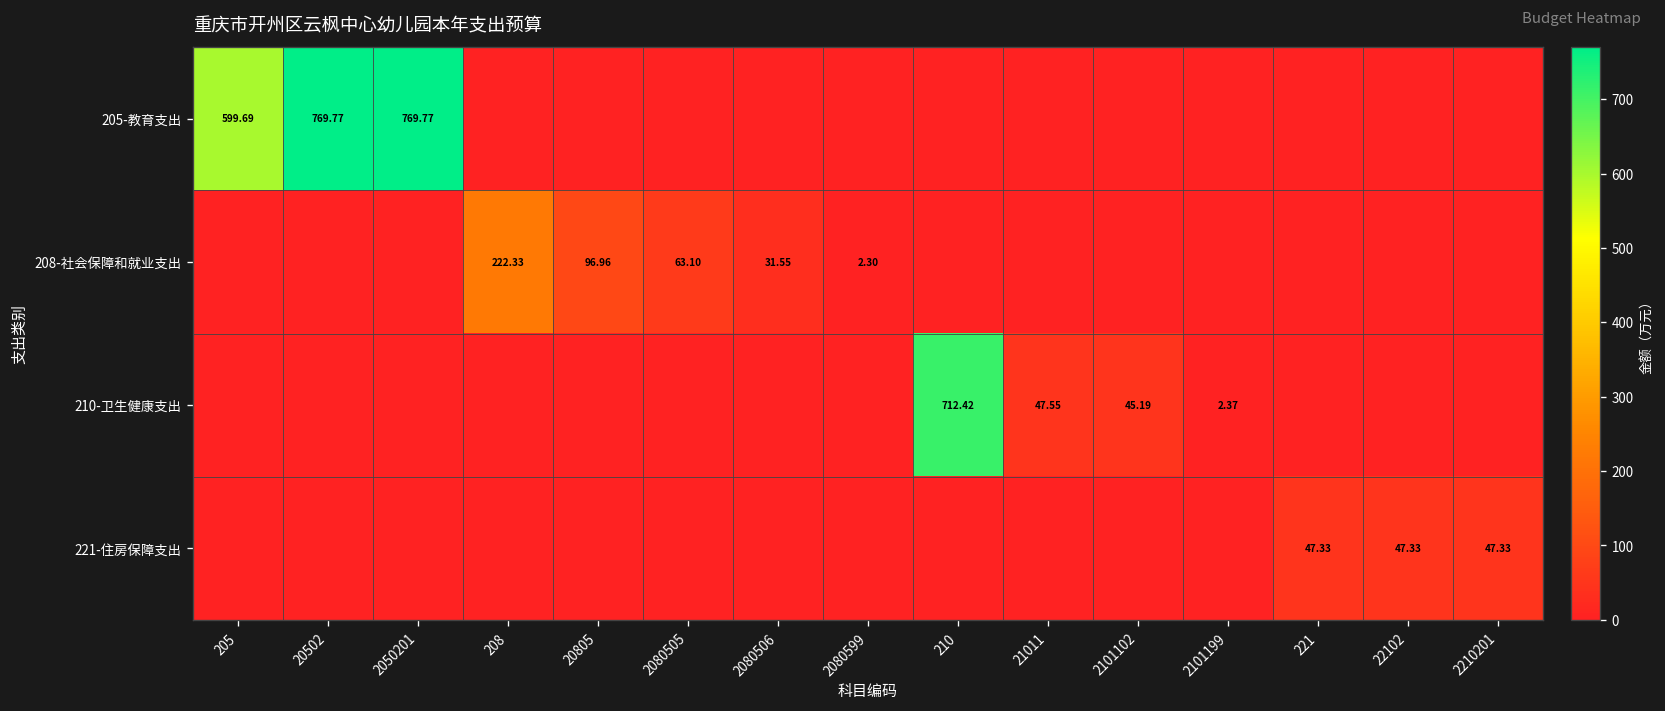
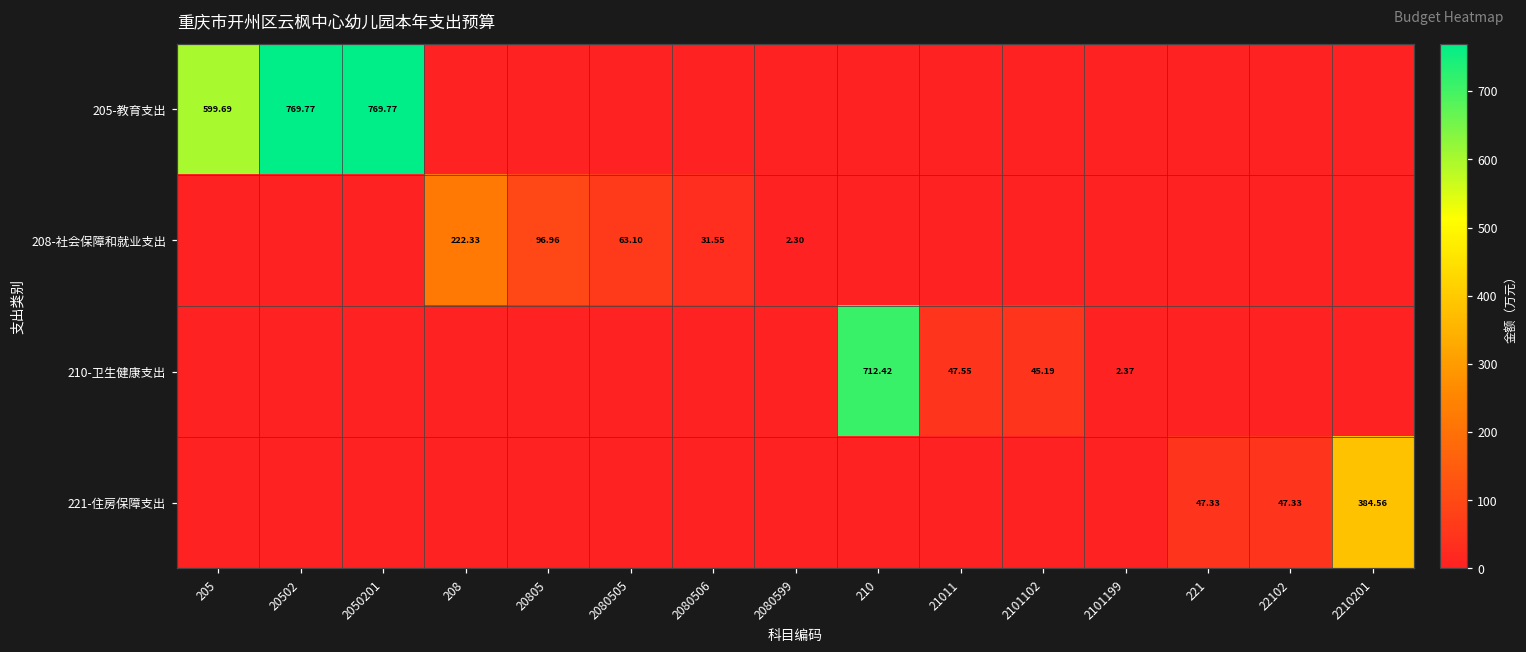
  {
    "205-教育支出": {
      "205": 599.69,
      "20502": 769.77,
      "2050201": 769.77
    },
    "208-社会保障和就业支出": {
      "208": 222.33,
      "20805": 96.96,
      "2080505": 63.10,
      "2080506": 31.55,
      "2080599": 2.30
    },
    "210-卫生健康支出": {
      "210": 712.42,
      "21011": 47.55,
      "2101102": 45.19,
      "2101199": 2.37
    },
    "221-住房保障支出": {
      "221": 47.33,
      "22102": 47.33,
-     "2210201": 47.33
+     "2210201": 384.56
    }
  }
